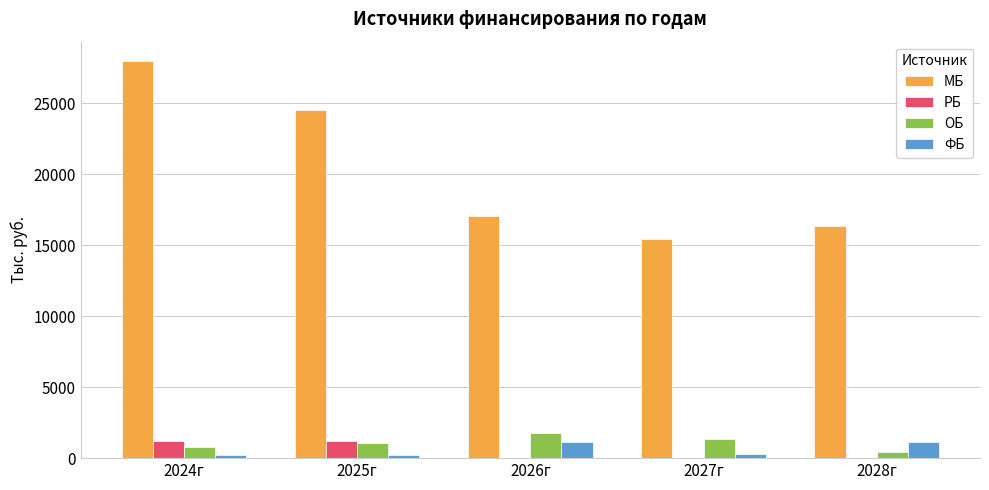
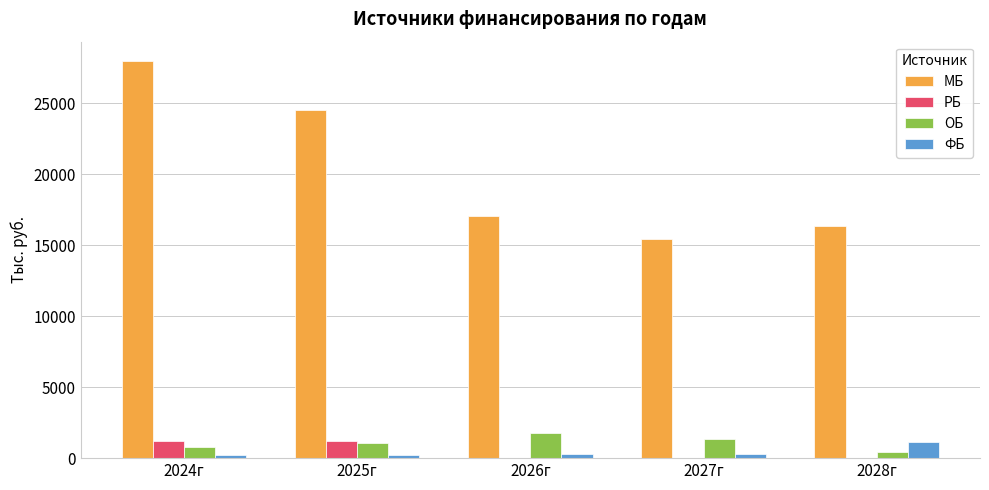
  {
    "МБ": {
      "2024г": 27900,
      "2025г": 24500,
      "2026г": 17100,
      "2027г": 15400,
      "2028г": 16400
    },
    "РБ": {
      "2024г": 1200,
      "2025г": 1200,
      "2026г": 0,
      "2027г": 0,
      "2028г": 0
    },
    "ОБ": {
      "2024г": 800,
      "2025г": 1100,
      "2026г": 1800,
      "2027г": 1300,
      "2028г": 400
    },
    "ФБ": {
      "2024г": 200,
      "2025г": 200,
-     "2026г": 1200,
+     "2026г": 300,
      "2027г": 300,
      "2028г": 1100
    }
  }
